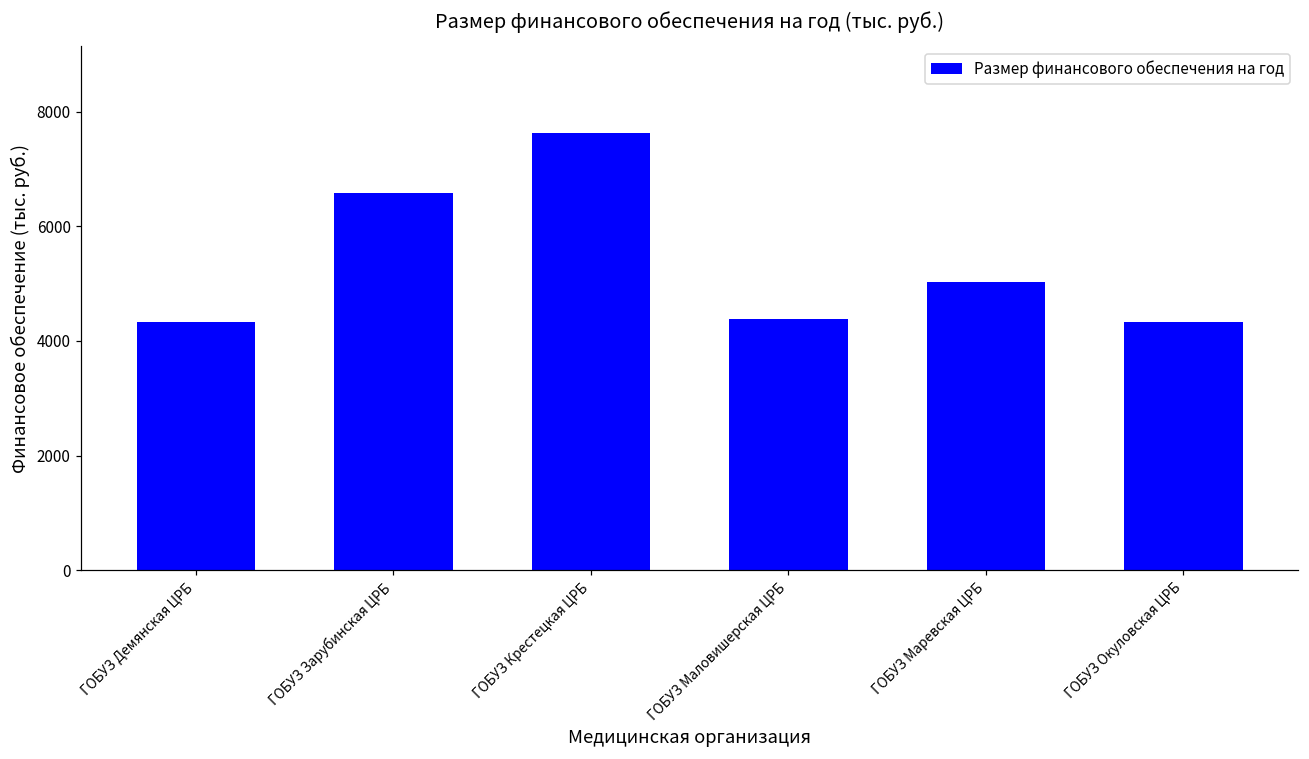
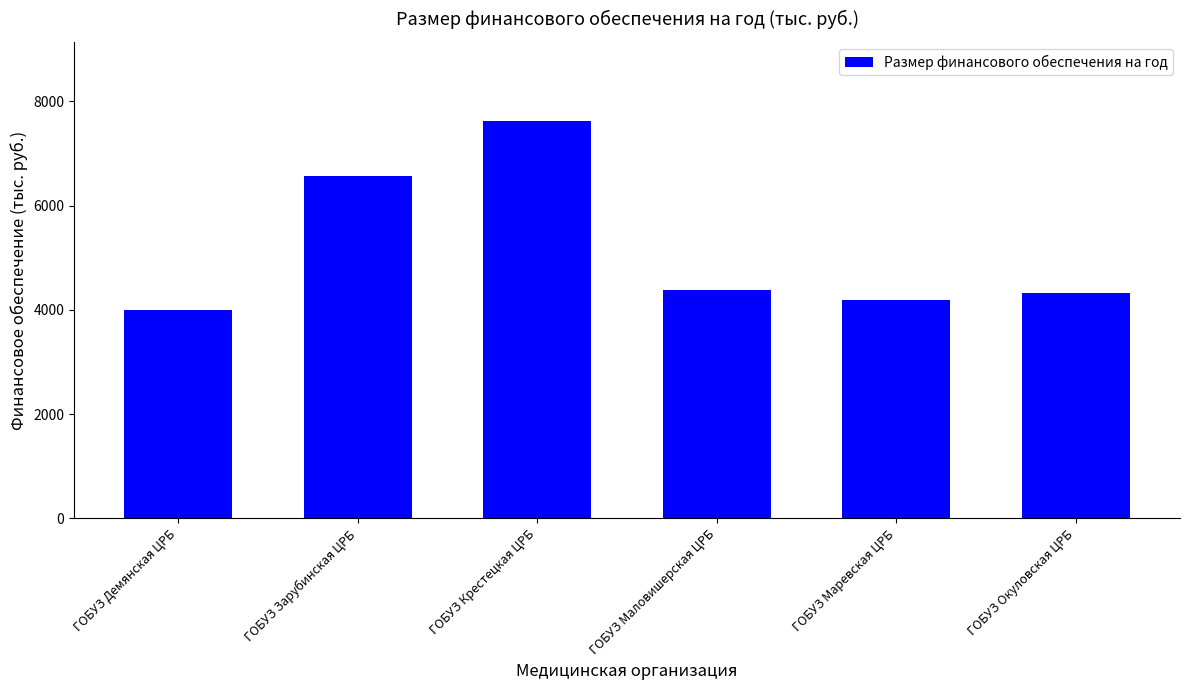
  {
-   "ГОБУЗ Демянская ЦРБ": 4300,
+   "ГОБУЗ Демянская ЦРБ": 4000,
    "ГОБУЗ Зарубинская ЦРБ": 6600,
    "ГОБУЗ Крестецкая ЦРБ": 7600,
    "ГОБУЗ Маловишерская ЦРБ": 4400,
-   "ГОБУЗ Маревская ЦРБ": 5000,
+   "ГОБУЗ Маревская ЦРБ": 4200,
    "ГОБУЗ Окуловская ЦРБ": 4300
  }
